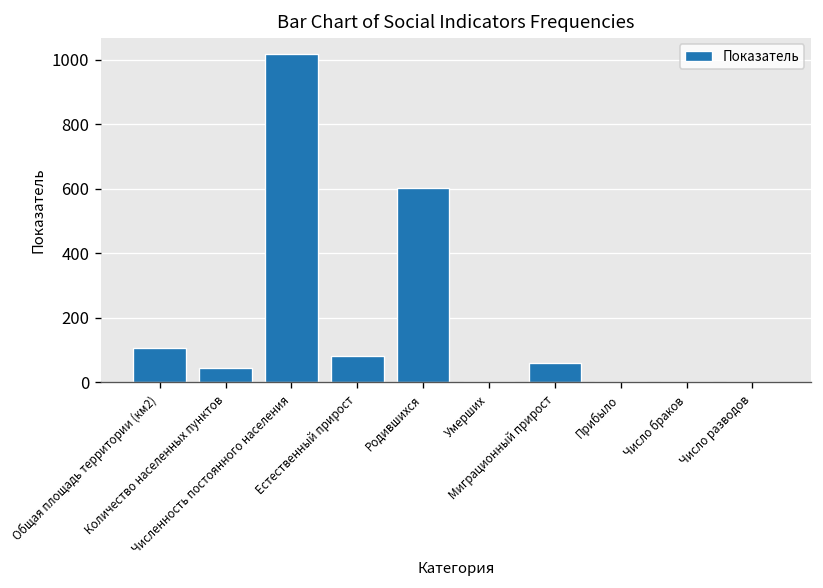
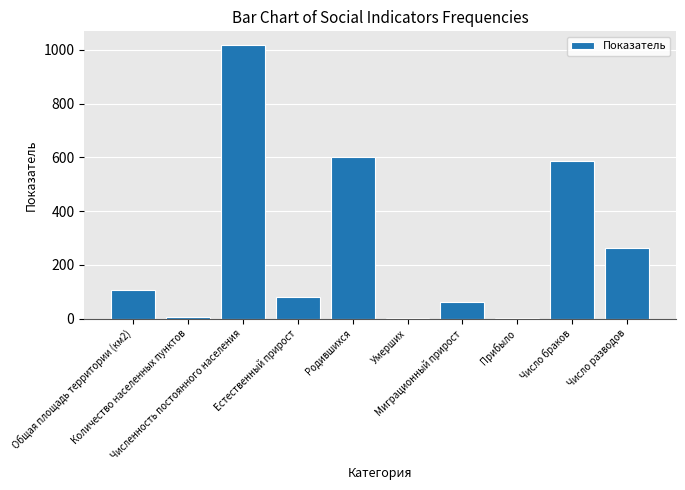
  {
    "Общая площадь территории (км2)": 110,
-   "Количество населенных пунктов": 40,
+   "Количество населенных пунктов": 0,
    "Численность постоянного населения": 1020,
    "Естественный прирост": 80,
    "Родившихся": 600,
    "Миграционный прирост": 60,
-   "Число браков": 0,
-   "Число разводов": 0
+   "Число браков": 590,
+   "Число разводов": 260
  }
